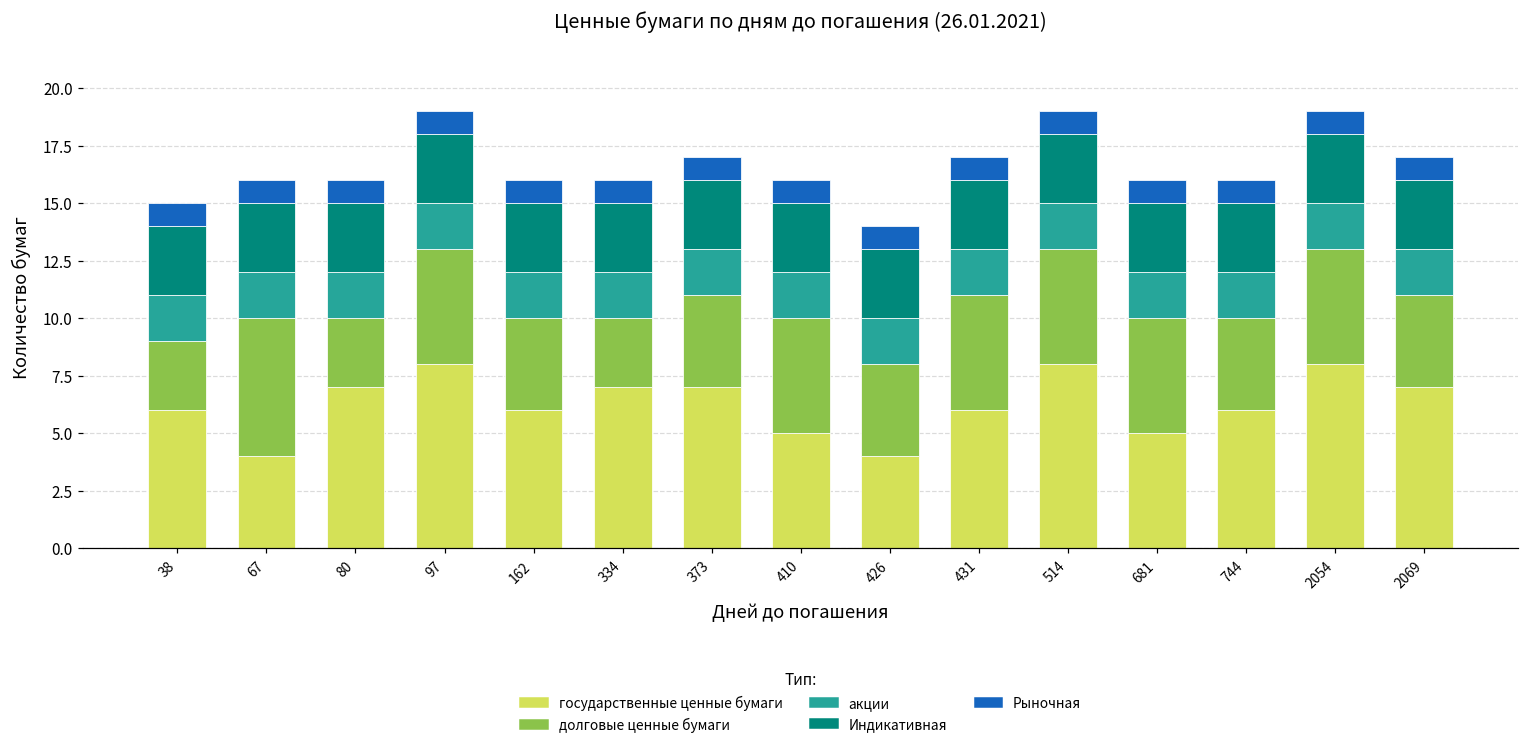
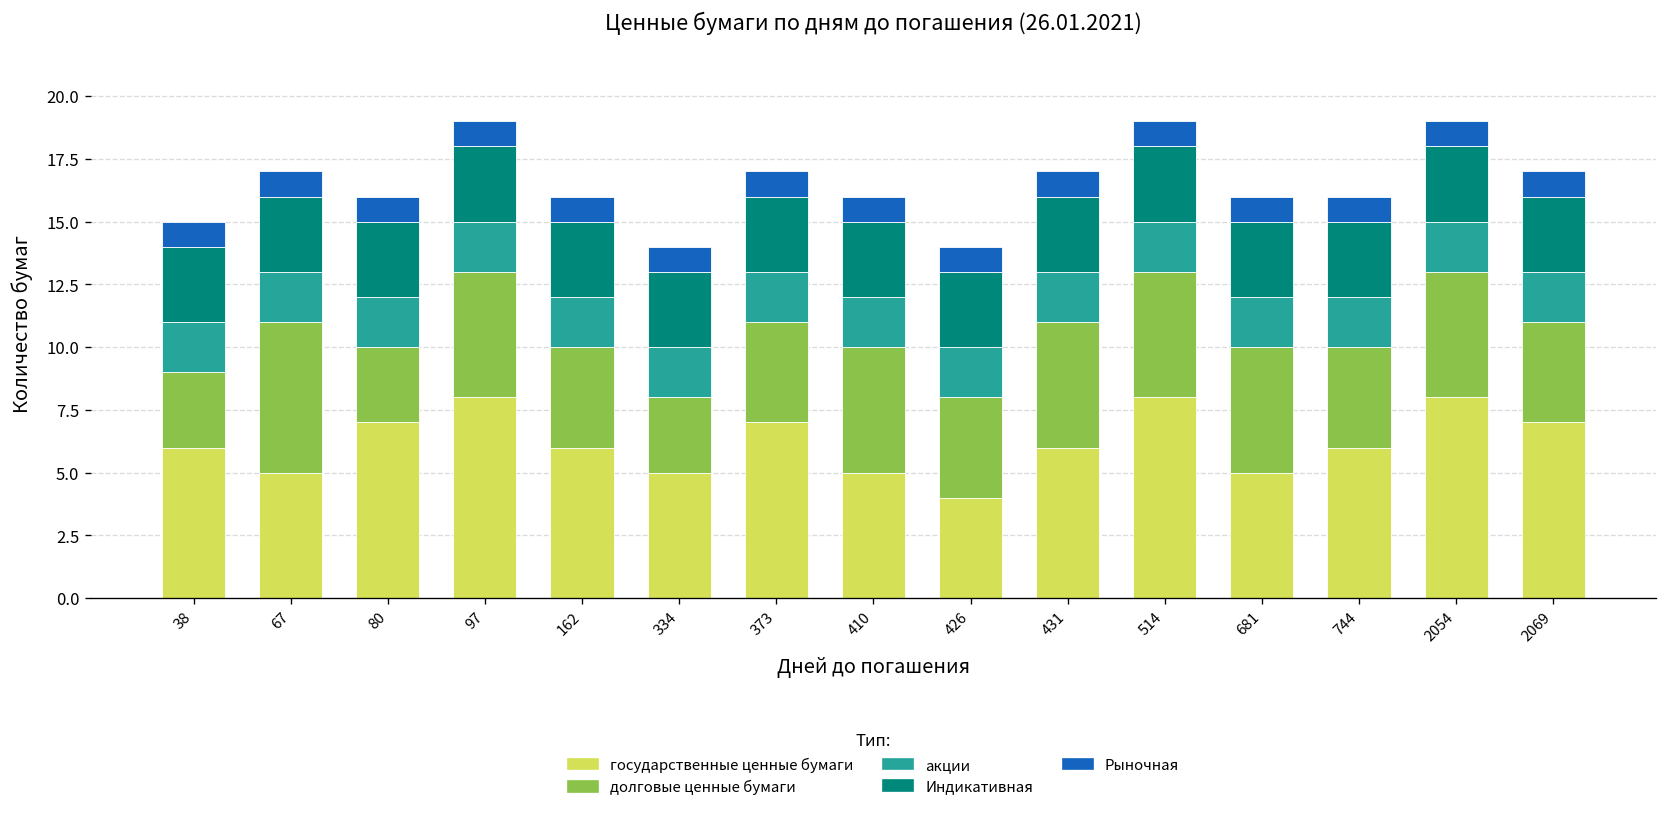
  {
    "государственные ценные бумаги": {
      "38": 6,
-     "67": 4,
+     "67": 5,
      "80": 7,
      "97": 8,
      "162": 6,
-     "334": 7,
+     "334": 5,
      "373": 7,
      "410": 5,
      "426": 4,
      "431": 6,
      "514": 8,
      "681": 5,
      "744": 6,
      "2054": 8,
      "2069": 7
    },
    "долговые ценные бумаги": {
      "38": 3,
      "67": 6,
      "80": 3,
      "97": 5,
      "162": 4,
      "334": 3,
      "373": 4,
      "410": 5,
      "426": 4,
      "431": 5,
      "514": 5,
      "681": 5,
      "744": 4,
      "2054": 5,
      "2069": 4
    },
    "Рыночная": {
      "38": 1,
      "67": 1,
      "80": 1,
      "97": 1,
      "162": 1,
      "334": 1,
      "373": 1,
      "410": 1,
      "426": 1,
      "431": 1,
      "514": 1,
      "681": 1,
      "744": 1,
      "2054": 1,
      "2069": 1
    }
  }
